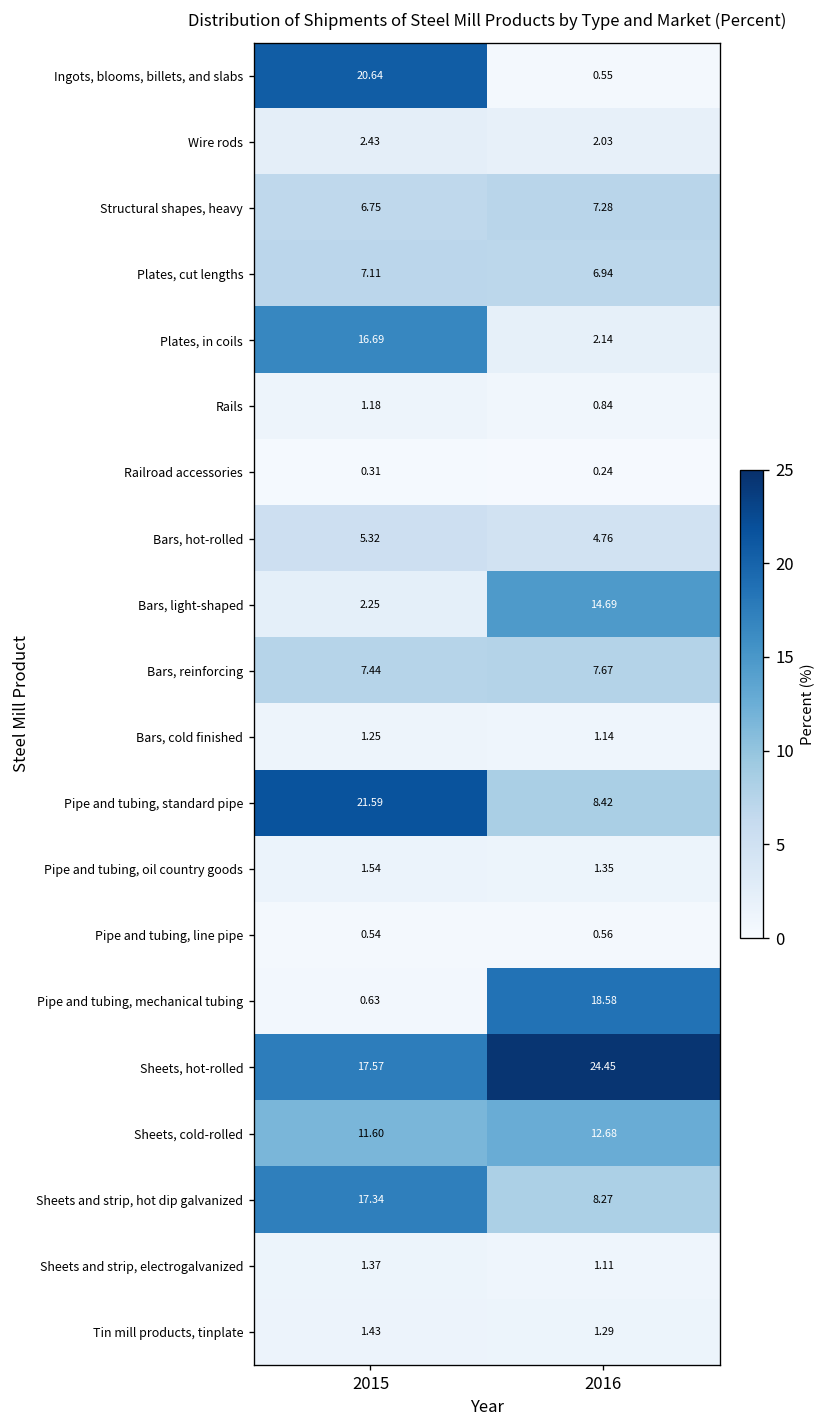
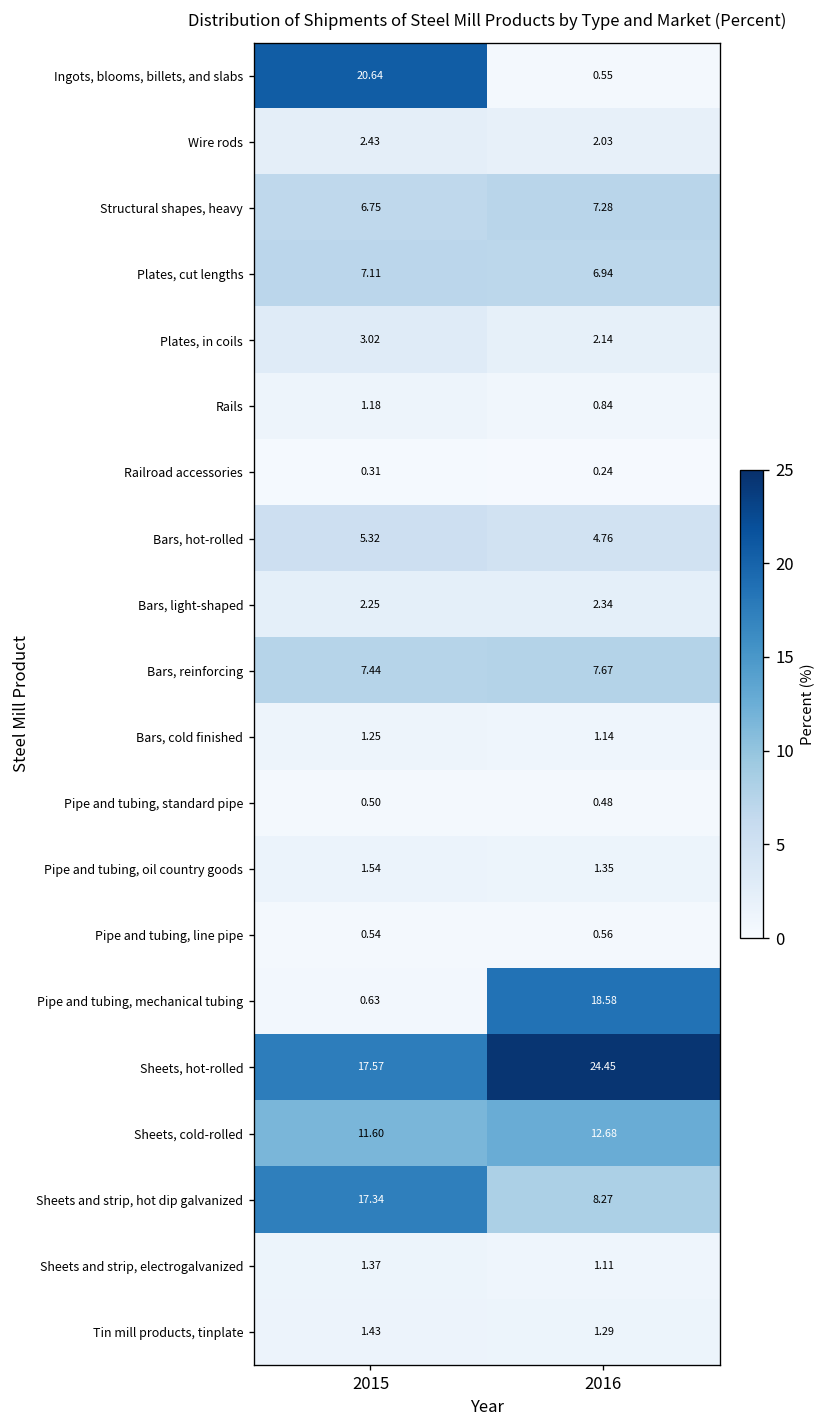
  {
    "Ingots, blooms, billets, and slabs": {
      "2015": 20.64,
      "2016": 0.55
    },
    "Wire rods": {
      "2015": 2.43,
      "2016": 2.03
    },
    "Structural shapes, heavy": {
      "2015": 6.75,
      "2016": 7.28
    },
    "Plates, cut lengths": {
      "2015": 7.11,
      "2016": 6.94
    },
    "Plates, in coils": {
-     "2015": 16.69,
+     "2015": 3.02,
      "2016": 2.14
    },
    "Rails": {
      "2015": 1.18,
      "2016": 0.84
    },
    "Railroad accessories": {
      "2015": 0.31,
      "2016": 0.24
    },
    "Bars, hot-rolled": {
      "2015": 5.32,
      "2016": 4.76
    },
    "Bars, light-shaped": {
      "2015": 2.25,
-     "2016": 14.69
+     "2016": 2.34
    },
    "Bars, reinforcing": {
      "2015": 7.44,
      "2016": 7.67
    },
    "Bars, cold finished": {
      "2015": 1.25,
      "2016": 1.14
    },
    "Pipe and tubing, standard pipe": {
-     "2015": 21.59,
-     "2016": 8.42
+     "2015": 0.50,
+     "2016": 0.48
    },
    "Pipe and tubing, oil country goods": {
      "2015": 1.54,
      "2016": 1.35
    },
    "Pipe and tubing, line pipe": {
      "2015": 0.54,
      "2016": 0.56
    },
    "Pipe and tubing, mechanical tubing": {
      "2015": 0.63,
      "2016": 18.58
    },
    "Sheets, hot-rolled": {
      "2015": 17.57,
      "2016": 24.45
    },
    "Sheets, cold-rolled": {
      "2015": 11.60,
      "2016": 12.68
    },
    "Sheets and strip, hot dip galvanized": {
      "2015": 17.34,
      "2016": 8.27
    },
    "Sheets and strip, electrogalvanized": {
      "2015": 1.37,
      "2016": 1.11
    },
    "Tin mill products, tinplate": {
      "2015": 1.43,
      "2016": 1.29
    }
  }
